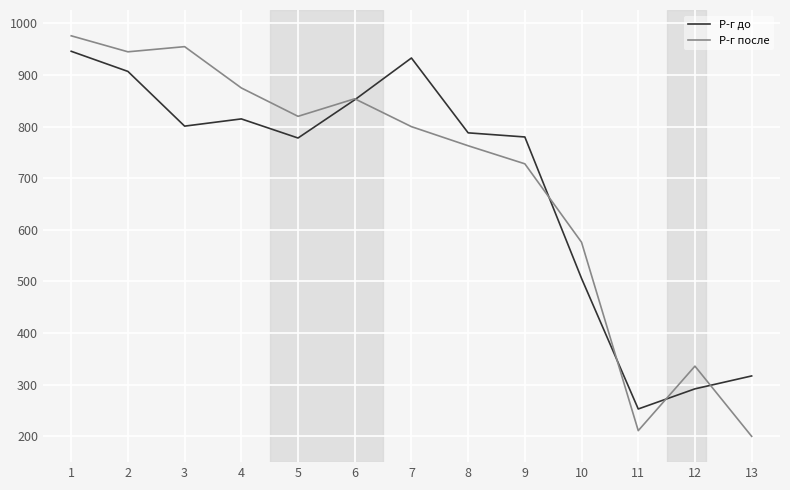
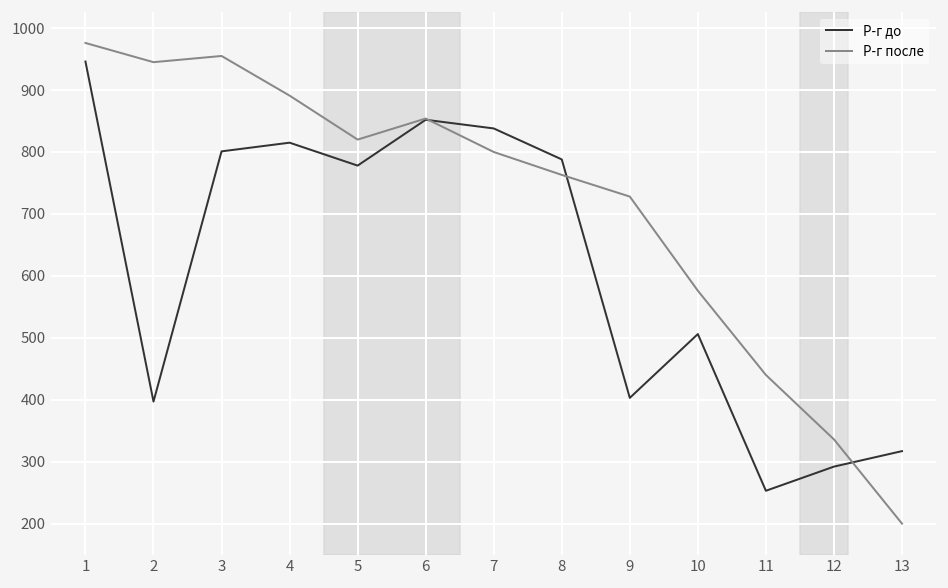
  {
    "Р-г до": {
      "1": 950,
-     "2": 910,
+     "2": 400,
      "3": 800,
      "4": 820,
      "5": 780,
-     "7": 930,
+     "7": 840,
      "8": 790,
-     "9": 780,
+     "9": 400,
      "10": 510,
      "11": 250,
      "12": 290,
      "13": 320
    },
    "Р-г после": {
      "1": 980,
      "2": 950,
      "3": 960,
-     "4": 880,
+     "4": 890,
      "5": 820,
      "7": 800,
      "8": 760,
      "9": 730,
      "10": 580,
-     "11": 210,
+     "11": 440,
      "12": 340,
      "13": 200
    }
  }
